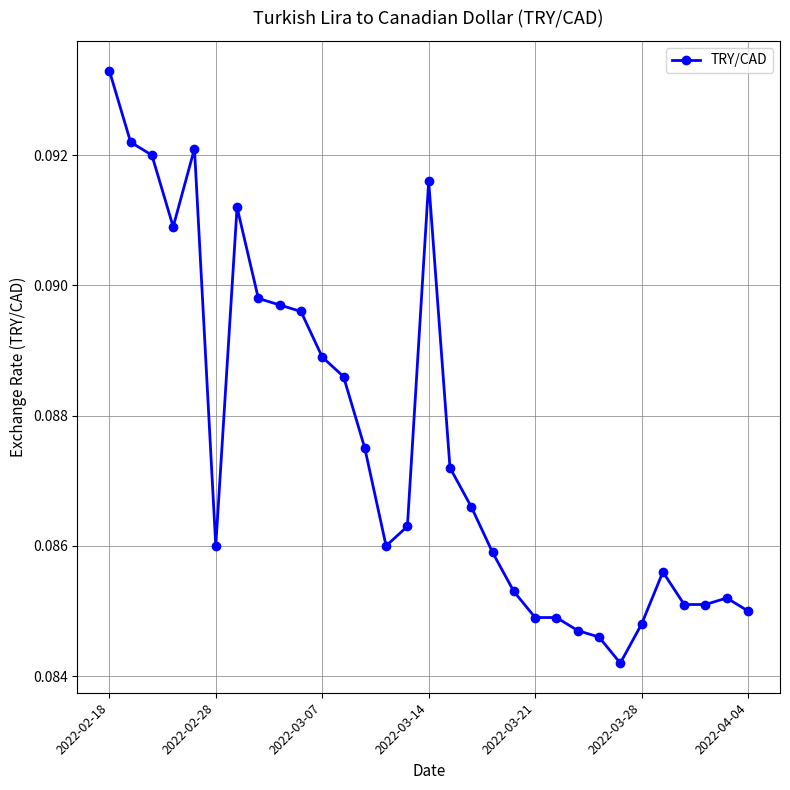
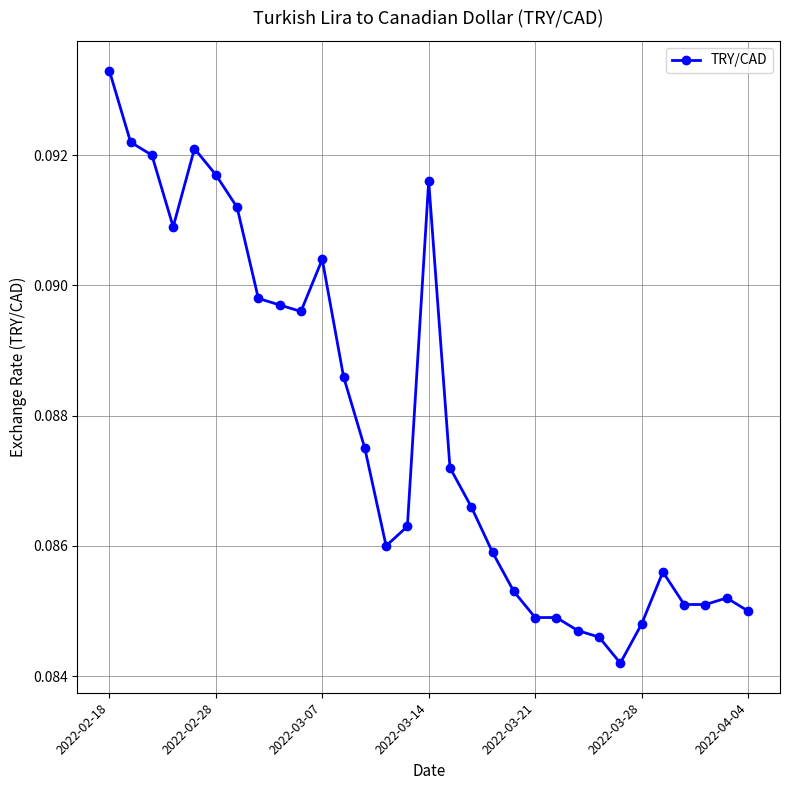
  {
    "2022-02-18": 0.0933,
-   "2022-02-28": 0.0860,
-   "2022-03-07": 0.0889,
+   "2022-02-28": 0.0917,
+   "2022-03-07": 0.0904,
    "2022-03-14": 0.0916,
    "2022-03-21": 0.0849,
    "2022-03-28": 0.0848,
    "2022-04-04": 0.0850
  }
